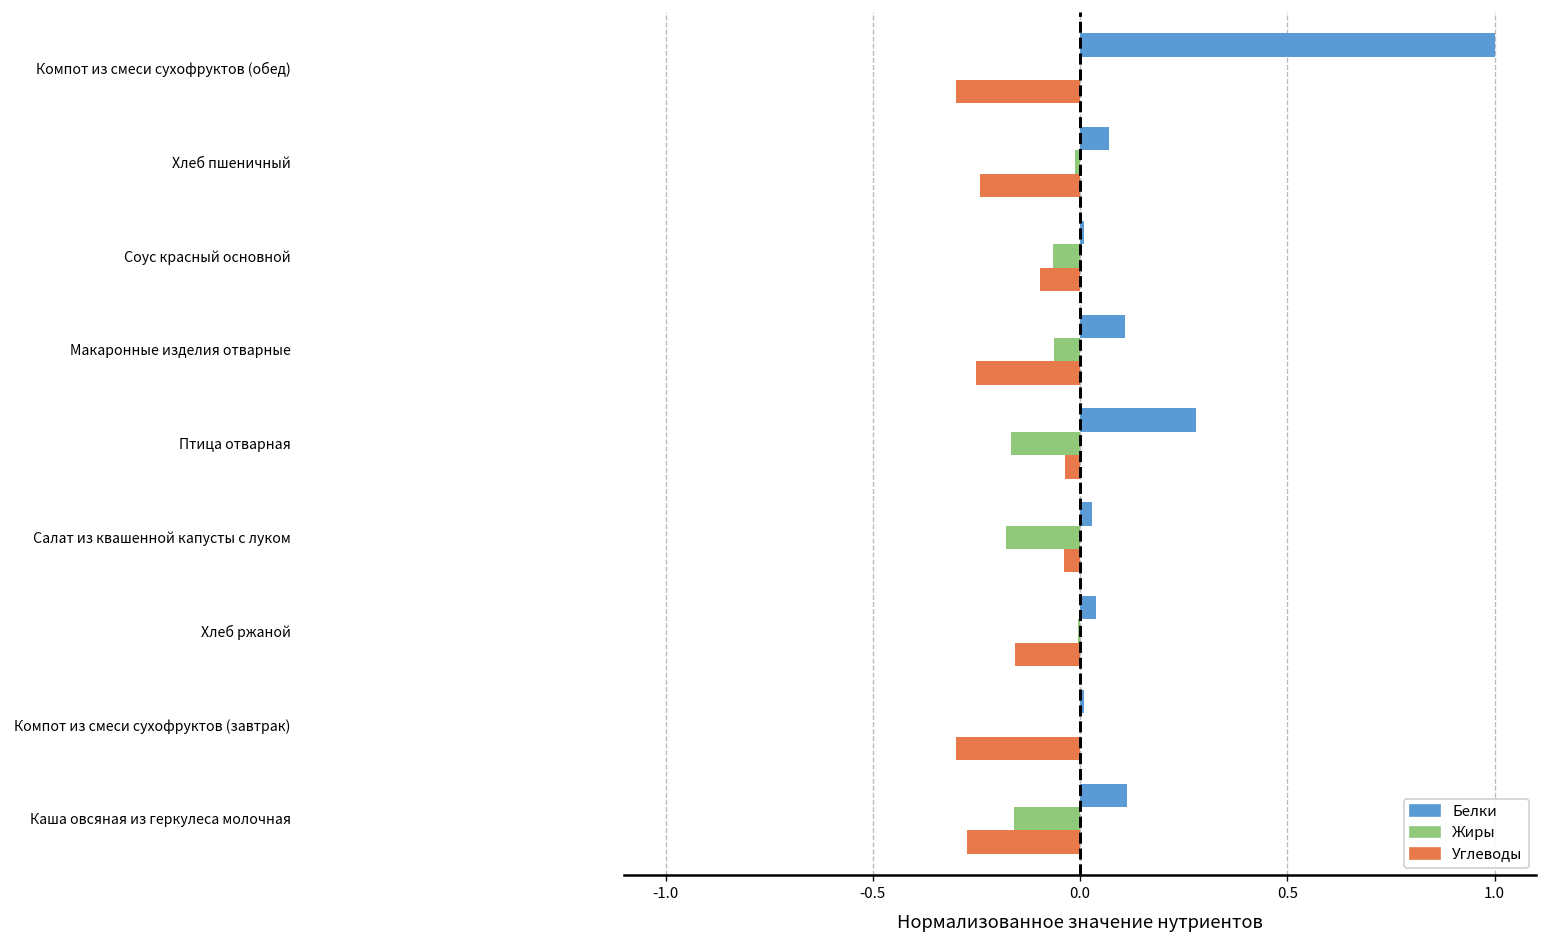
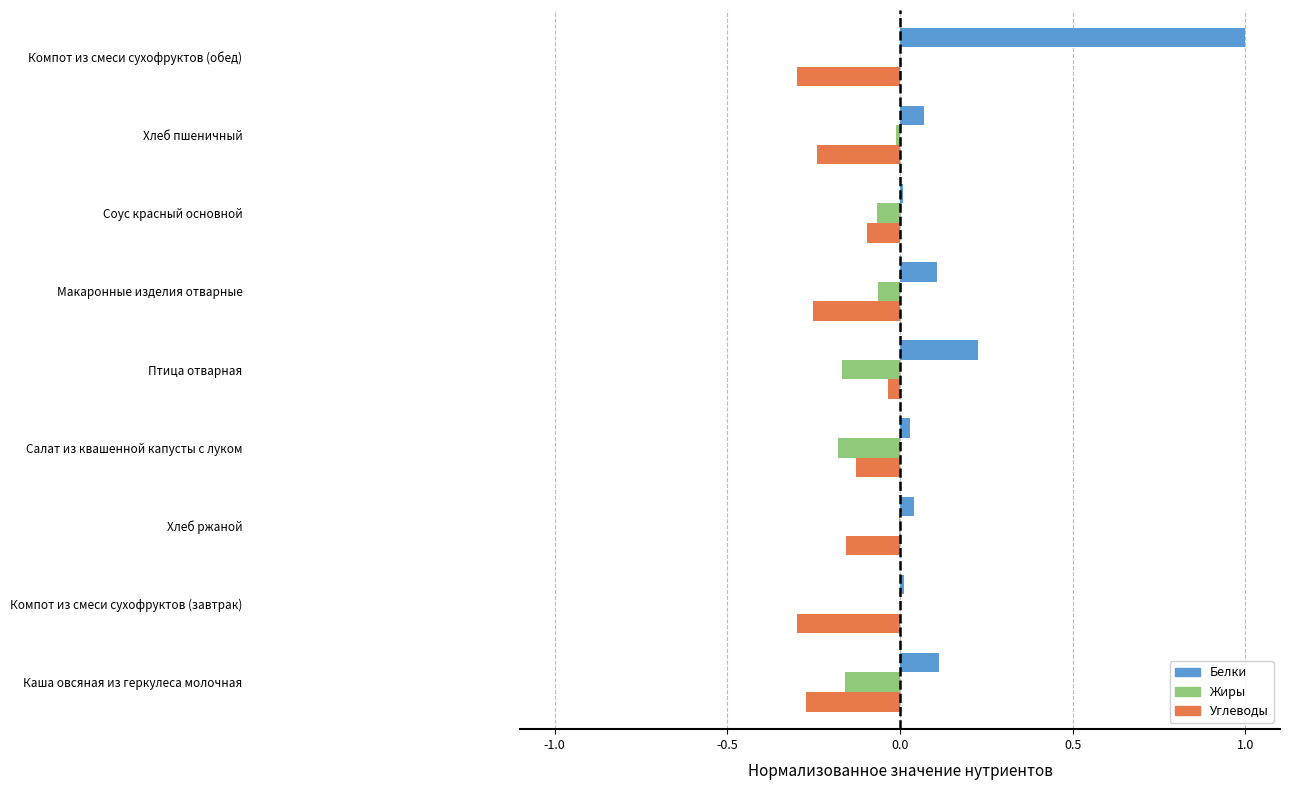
  {
    "Белки": {
      "Компот из смеси сухофруктов (обед)": 1.00,
      "Хлеб пшеничный": 0.07,
      "Соус красный основной": 0.01,
      "Макаронные изделия отварные": 0.11,
-     "Птица отварная": 0.28,
+     "Птица отварная": 0.23,
      "Салат из квашенной капусты с луком": 0.03,
      "Хлеб ржаной": 0.04,
      "Компот из смеси сухофруктов (завтрак)": 0.01,
      "Каша овсяная из геркулеса молочная": 0.11
    },
    "Жиры": {
      "Компот из смеси сухофруктов (обед)": 0.00,
      "Хлеб пшеничный": -0.01,
      "Соус красный основной": -0.07,
      "Макаронные изделия отварные": -0.06,
      "Птица отварная": -0.17,
      "Салат из квашенной капусты с луком": -0.18,
      "Компот из смеси сухофруктов (завтрак)": 0.00,
      "Каша овсяная из геркулеса молочная": -0.16
    },
    "Углеводы": {
      "Компот из смеси сухофруктов (обед)": -0.30,
      "Хлеб пшеничный": -0.24,
      "Соус красный основной": -0.10,
      "Макаронные изделия отварные": -0.25,
      "Птица отварная": -0.04,
-     "Салат из квашенной капусты с луком": -0.04,
+     "Салат из квашенной капусты с луком": -0.13,
      "Хлеб ржаной": -0.16,
      "Компот из смеси сухофруктов (завтрак)": -0.30,
      "Каша овсяная из геркулеса молочная": -0.27
    }
  }
